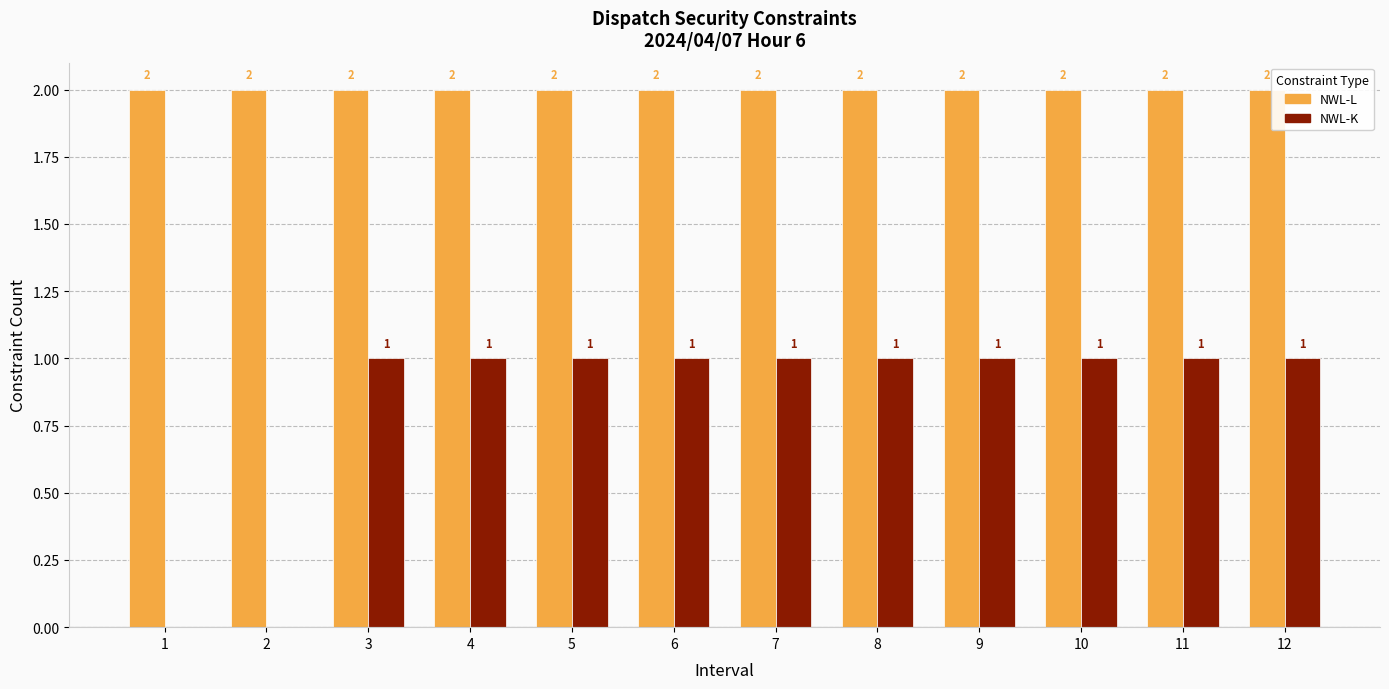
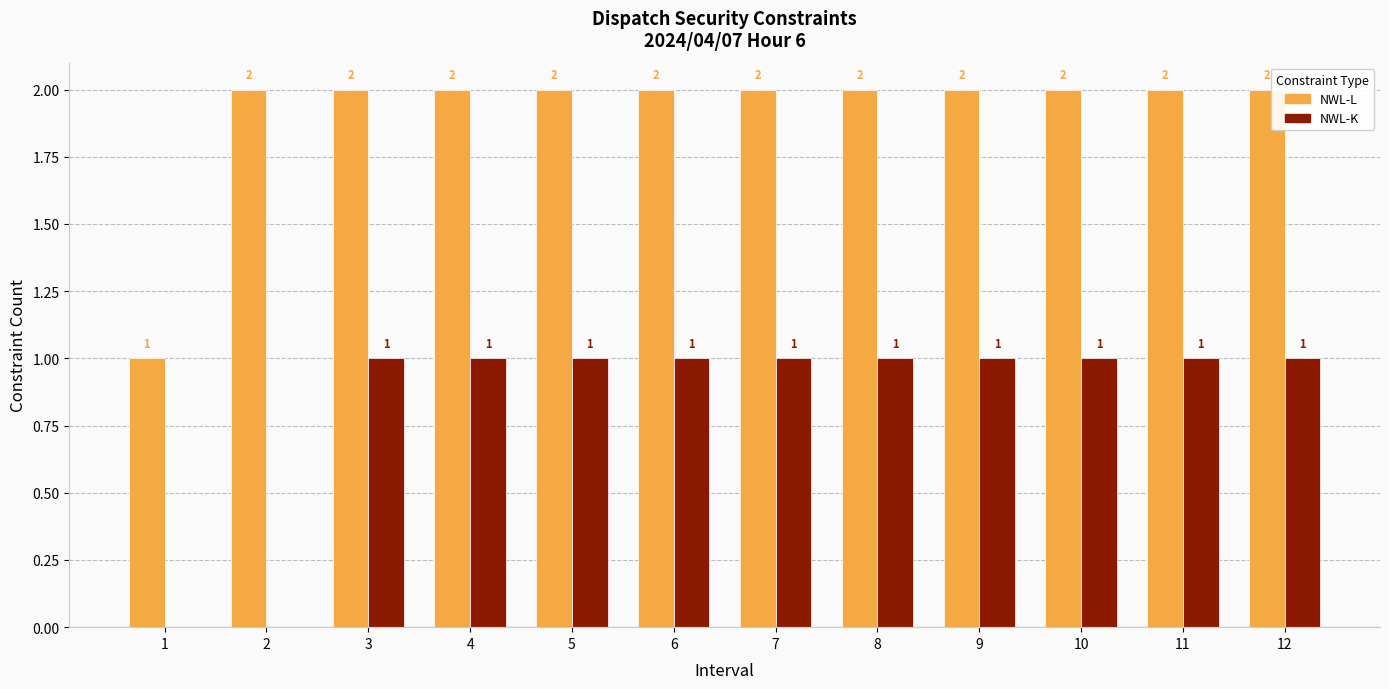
  {
    "NWL-L": {
-     "1": 2,
+     "1": 1,
      "2": 2,
      "3": 2,
      "4": 2,
      "5": 2,
      "6": 2,
      "7": 2,
      "8": 2,
      "9": 2,
      "10": 2,
      "11": 2,
      "12": 2
    },
    "NWL-K": {
      "3": 1,
      "4": 1,
      "5": 1,
      "6": 1,
      "7": 1,
      "8": 1,
      "9": 1,
      "10": 1,
      "11": 1,
      "12": 1
    }
  }
